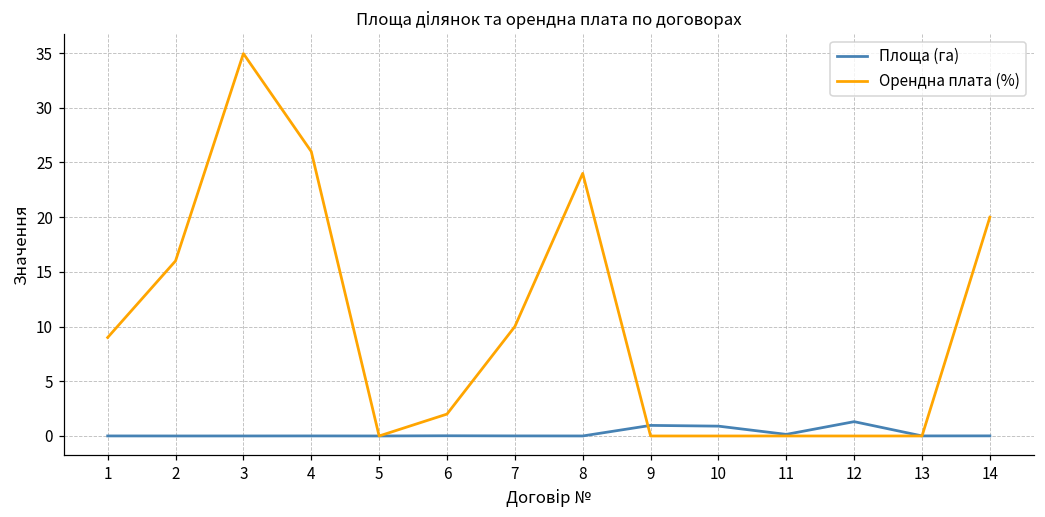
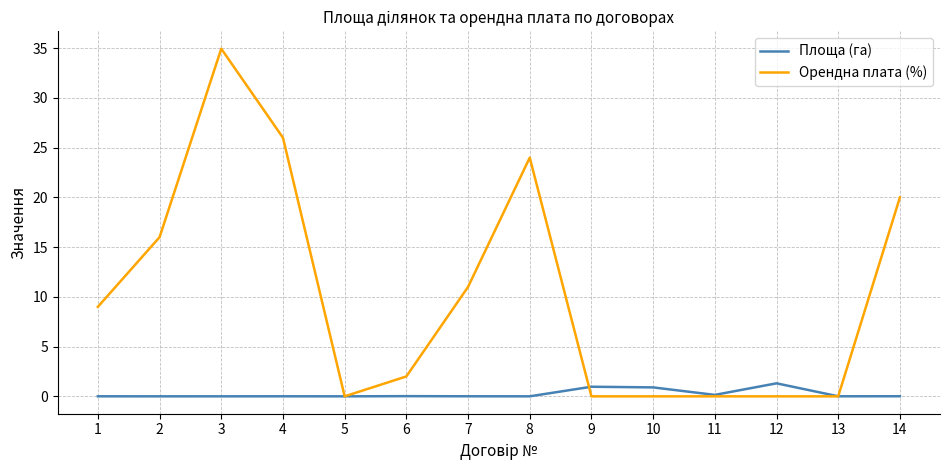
  {
    "Площа (га)": {
      "1": 0,
      "2": 0,
      "3": 0,
      "4": 0,
      "6": 0,
      "7": 0,
      "8": 0,
      "9": 1,
      "10": 1,
      "12": 1,
      "14": 0
    },
    "Орендна плата (%)": {
      "1": 9,
      "2": 16,
      "3": 35,
      "4": 26,
      "6": 2,
-     "7": 10,
+     "7": 11,
      "8": 24,
      "9": 0,
      "10": 0,
      "12": 0,
      "14": 20
    }
  }
